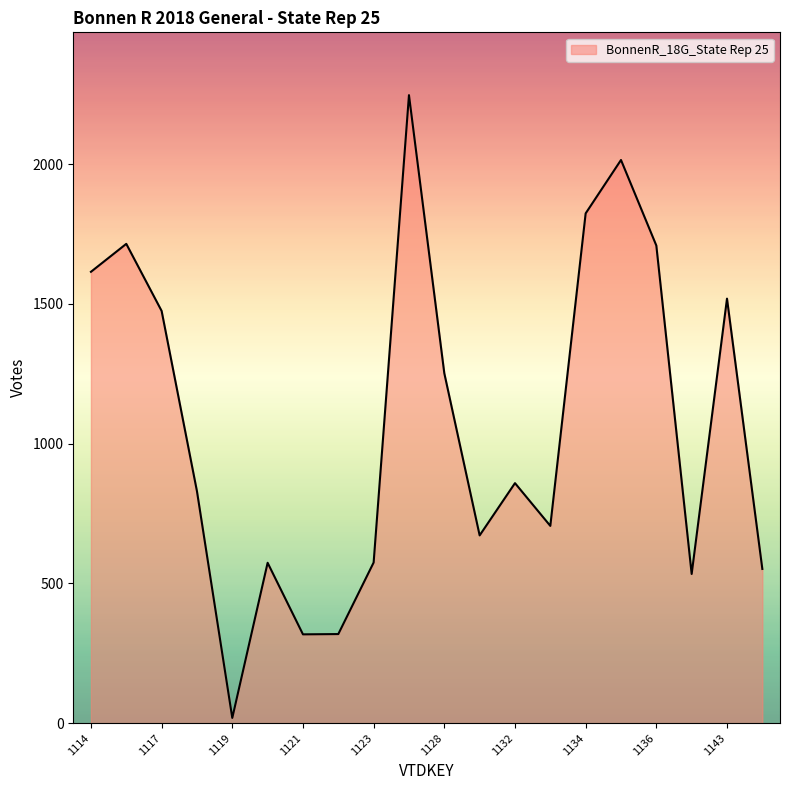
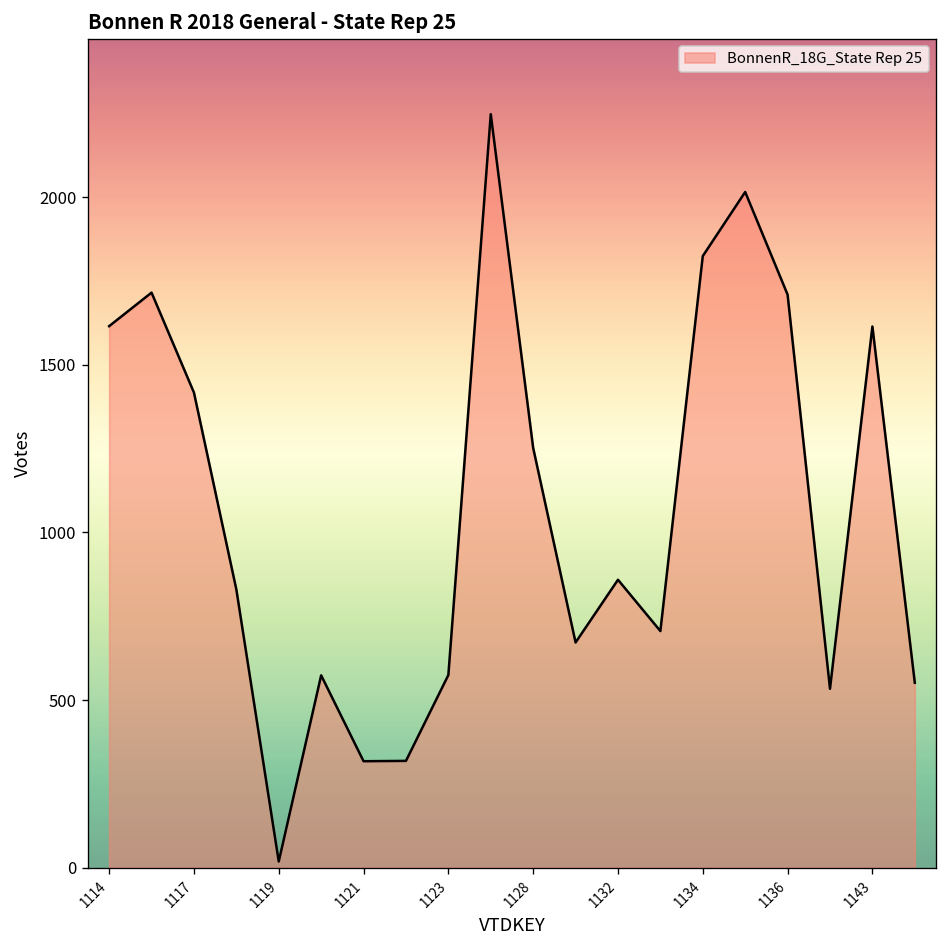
  {
    "1114": 1620,
-   "1117": 1480,
+   "1117": 1420,
    "1119": 20,
    "1121": 320,
    "1123": 580,
    "1128": 1250,
    "1132": 860,
    "1134": 1820,
    "1136": 1710,
-   "1143": 1520
+   "1143": 1610
  }
